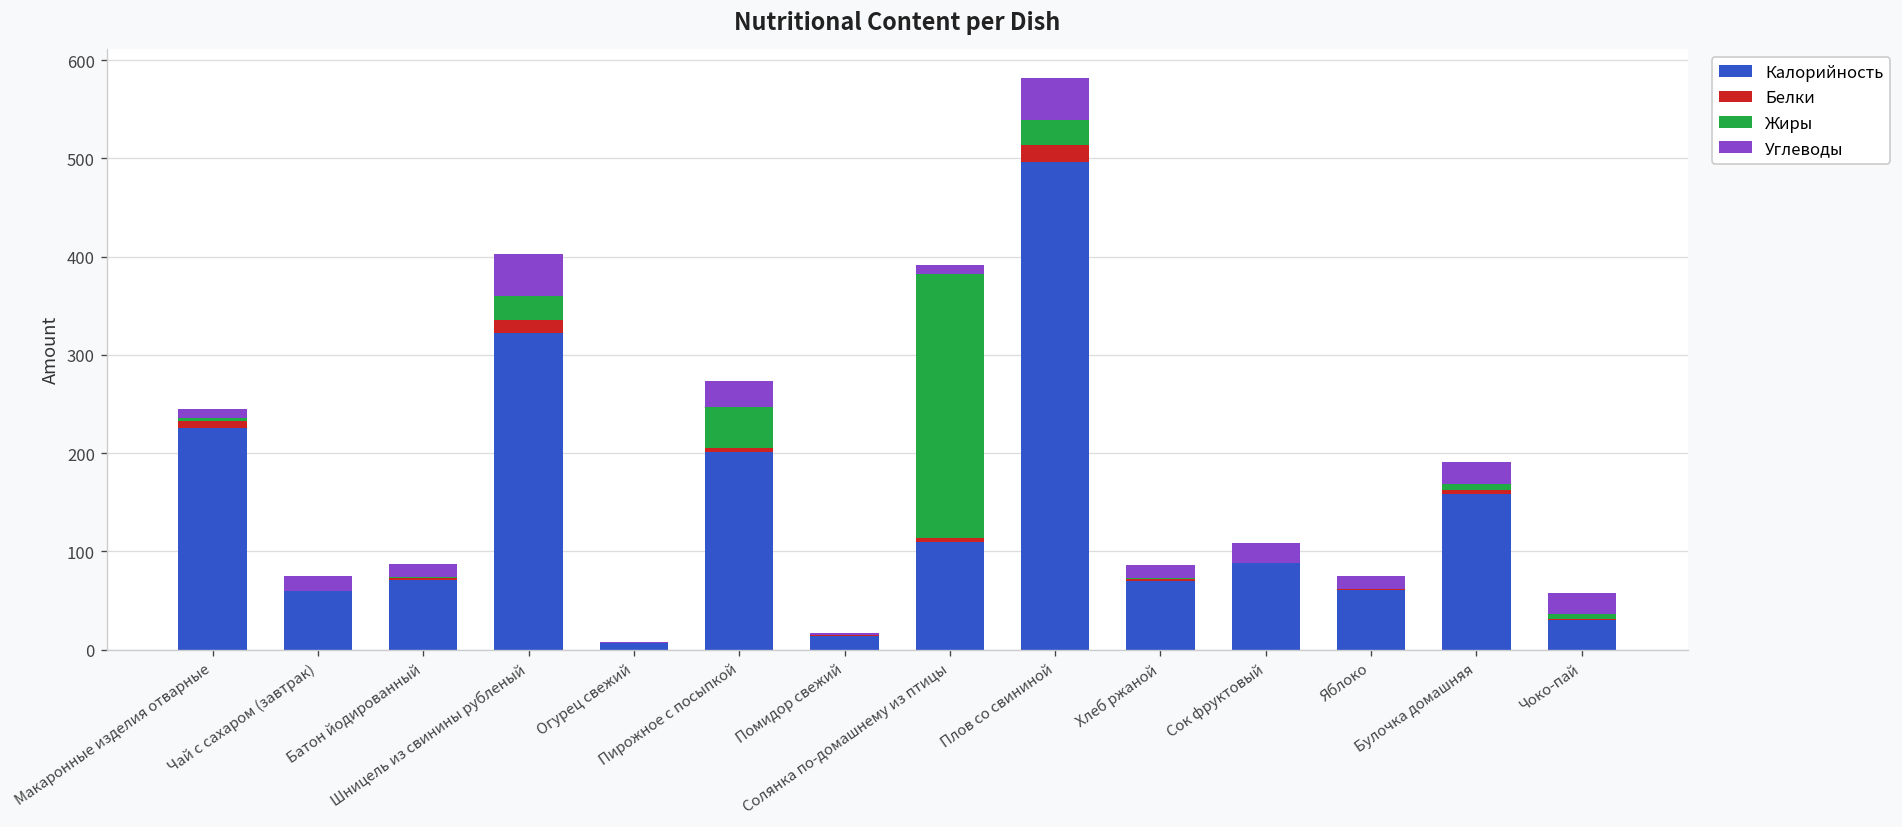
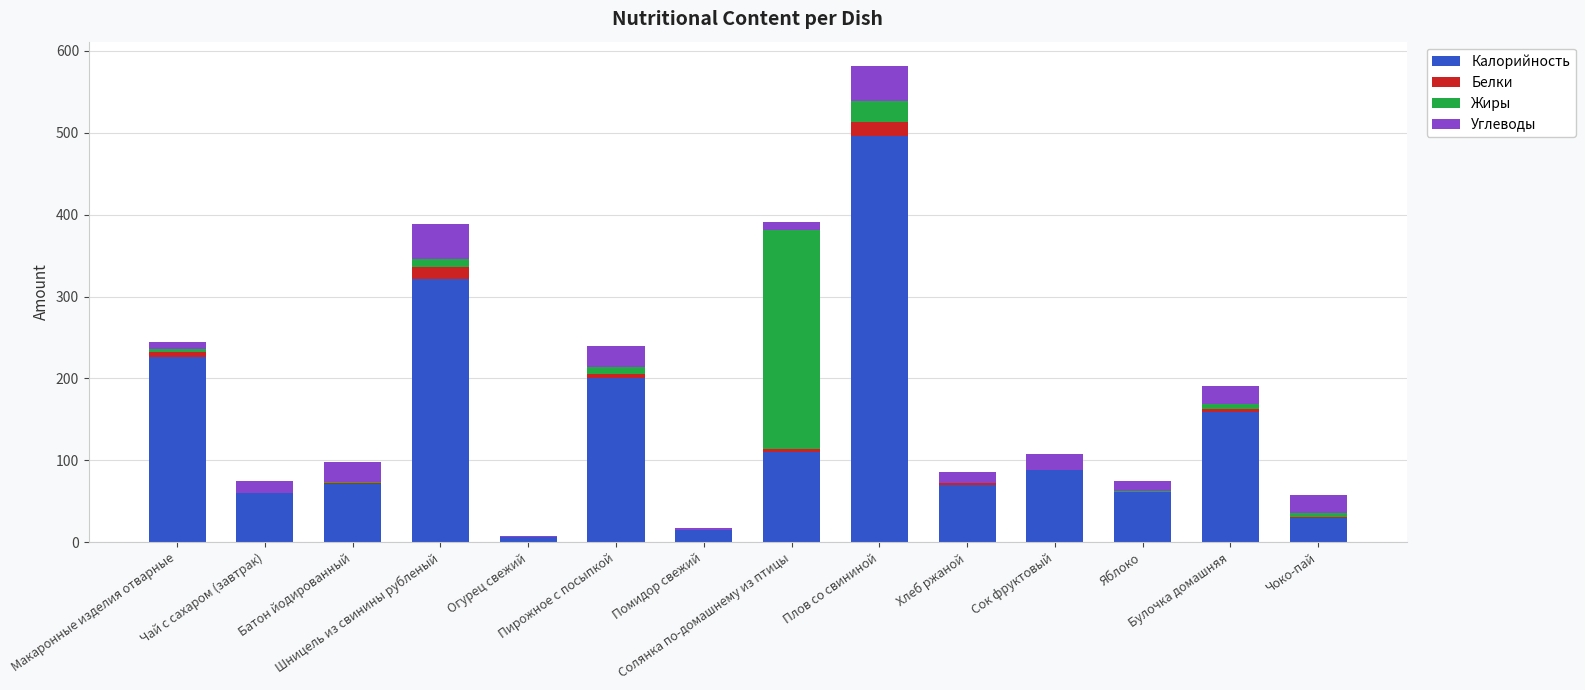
  {
    "Калорийность": {
      "Макаронные изделия отварные": 230,
      "Чай с сахаром (завтрак)": 60,
      "Батон йодированный": 70,
      "Шницель из свинины рубленый": 320,
      "Огурец свежий": 10,
      "Пирожное с посыпкой": 200,
      "Помидор свежий": 10,
      "Солянка по-домашнему из птицы": 110,
      "Плов со свининой": 500,
      "Хлеб ржаной": 70,
      "Сок фруктовый": 90,
      "Яблоко": 60,
      "Булочка домашняя": 160,
      "Чоко-пай": 30
    },
    "Белки": {
      "Макаронные изделия отварные": 10,
      "Шницель из свинины рубленый": 10,
      "Пирожное с посыпкой": 0,
      "Солянка по-домашнему из птицы": 0,
      "Плов со свининой": 20,
      "Сок фруктовый": 0,
      "Булочка домашняя": 0
    },
    "Жиры": {
      "Макаронные изделия отварные": 0,
      "Чай с сахаром (завтрак)": 0,
-     "Шницель из свинины рубленый": 20,
+     "Шницель из свинины рубленый": 10,
      "Огурец свежий": 0,
-     "Пирожное с посыпкой": 40,
+     "Пирожное с посыпкой": 10,
      "Солянка по-домашнему из птицы": 270,
      "Плов со свининой": 30,
      "Сок фруктовый": 0,
      "Булочка домашняя": 10,
      "Чоко-пай": 0
    },
    "Углеводы": {
      "Макаронные изделия отварные": 10,
      "Чай с сахаром (завтрак)": 20,
-     "Батон йодированный": 10,
+     "Батон йодированный": 20,
      "Шницель из свинины рубленый": 40,
      "Пирожное с посыпкой": 30,
      "Солянка по-домашнему из птицы": 10,
      "Плов со свининой": 40,
      "Хлеб ржаной": 10,
      "Сок фруктовый": 20,
      "Яблоко": 10,
      "Булочка домашняя": 20,
      "Чоко-пай": 20
    }
  }
